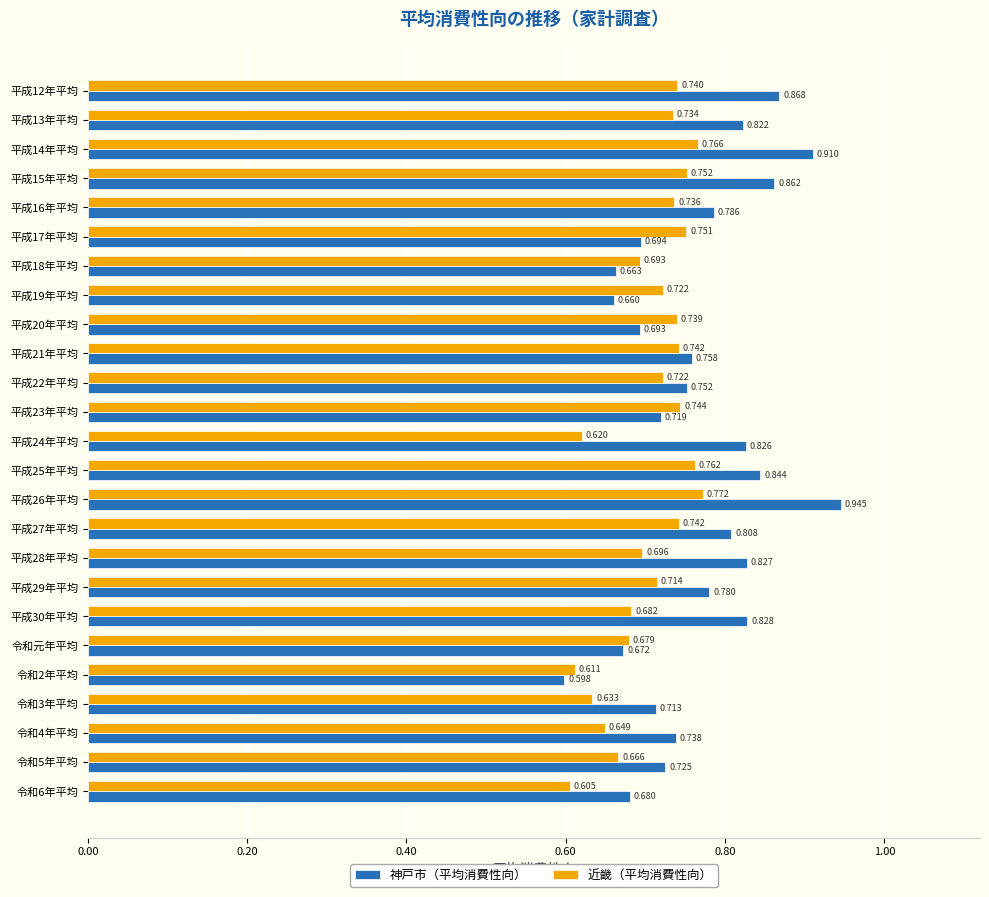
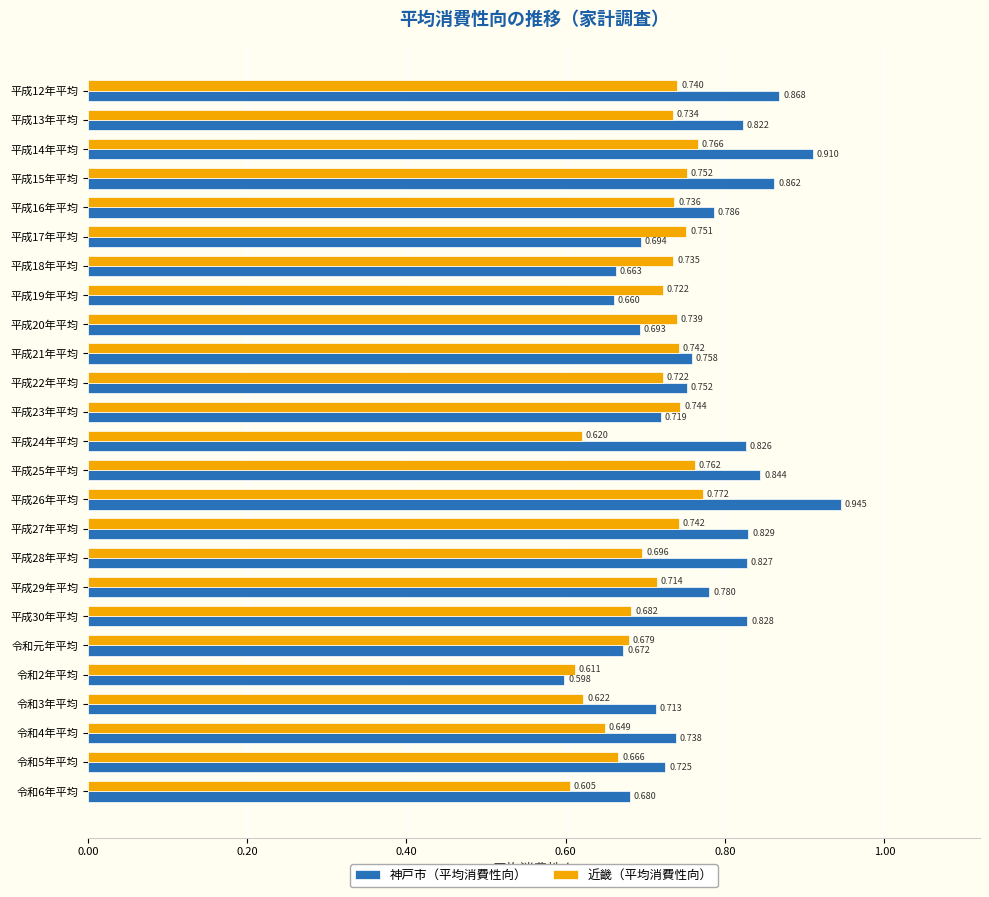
  {
    "神戸市（平均消費性向）": {
      "平成12年平均": 0.868,
      "平成13年平均": 0.822,
      "平成14年平均": 0.910,
      "平成15年平均": 0.862,
      "平成16年平均": 0.786,
      "平成17年平均": 0.694,
      "平成18年平均": 0.663,
      "平成19年平均": 0.660,
      "平成20年平均": 0.693,
      "平成21年平均": 0.758,
      "平成22年平均": 0.752,
      "平成23年平均": 0.719,
      "平成24年平均": 0.826,
      "平成25年平均": 0.844,
      "平成26年平均": 0.945,
-     "平成27年平均": 0.808,
+     "平成27年平均": 0.829,
      "平成28年平均": 0.827,
      "平成29年平均": 0.780,
      "平成30年平均": 0.828,
      "令和元年平均": 0.672,
      "令和2年平均": 0.598,
      "令和3年平均": 0.713,
      "令和4年平均": 0.738,
      "令和5年平均": 0.725,
      "令和6年平均": 0.680
    },
    "近畿（平均消費性向）": {
      "平成12年平均": 0.740,
      "平成13年平均": 0.734,
      "平成14年平均": 0.766,
      "平成15年平均": 0.752,
      "平成16年平均": 0.736,
      "平成17年平均": 0.751,
-     "平成18年平均": 0.693,
+     "平成18年平均": 0.735,
      "平成19年平均": 0.722,
      "平成20年平均": 0.739,
      "平成21年平均": 0.742,
      "平成22年平均": 0.722,
      "平成23年平均": 0.744,
      "平成24年平均": 0.620,
      "平成25年平均": 0.762,
      "平成26年平均": 0.772,
      "平成27年平均": 0.742,
      "平成28年平均": 0.696,
      "平成29年平均": 0.714,
      "平成30年平均": 0.682,
      "令和元年平均": 0.679,
      "令和2年平均": 0.611,
-     "令和3年平均": 0.633,
+     "令和3年平均": 0.622,
      "令和4年平均": 0.649,
      "令和5年平均": 0.666,
      "令和6年平均": 0.605
    }
  }
